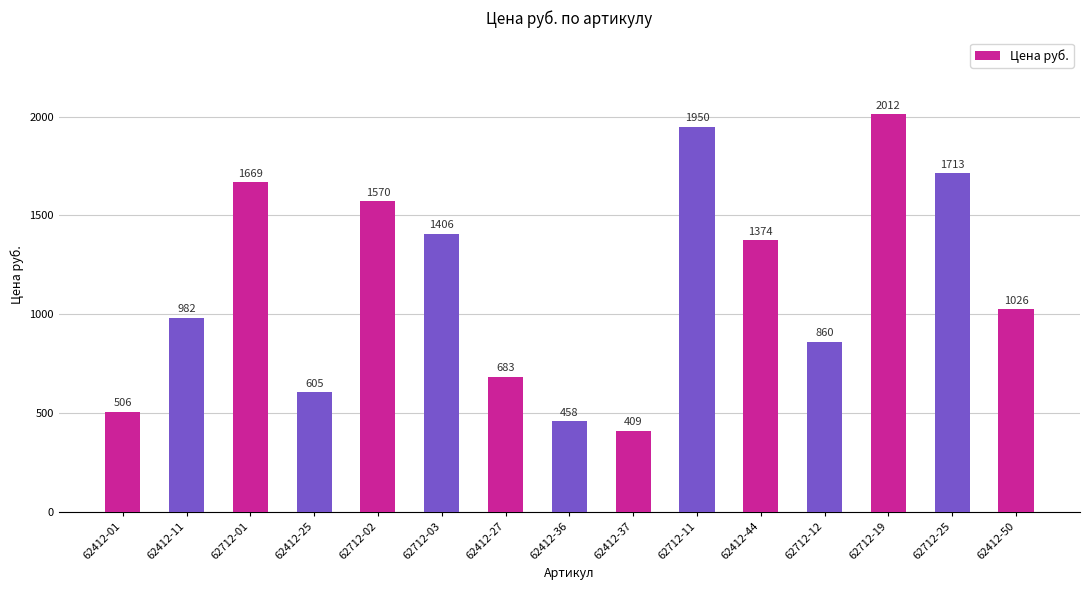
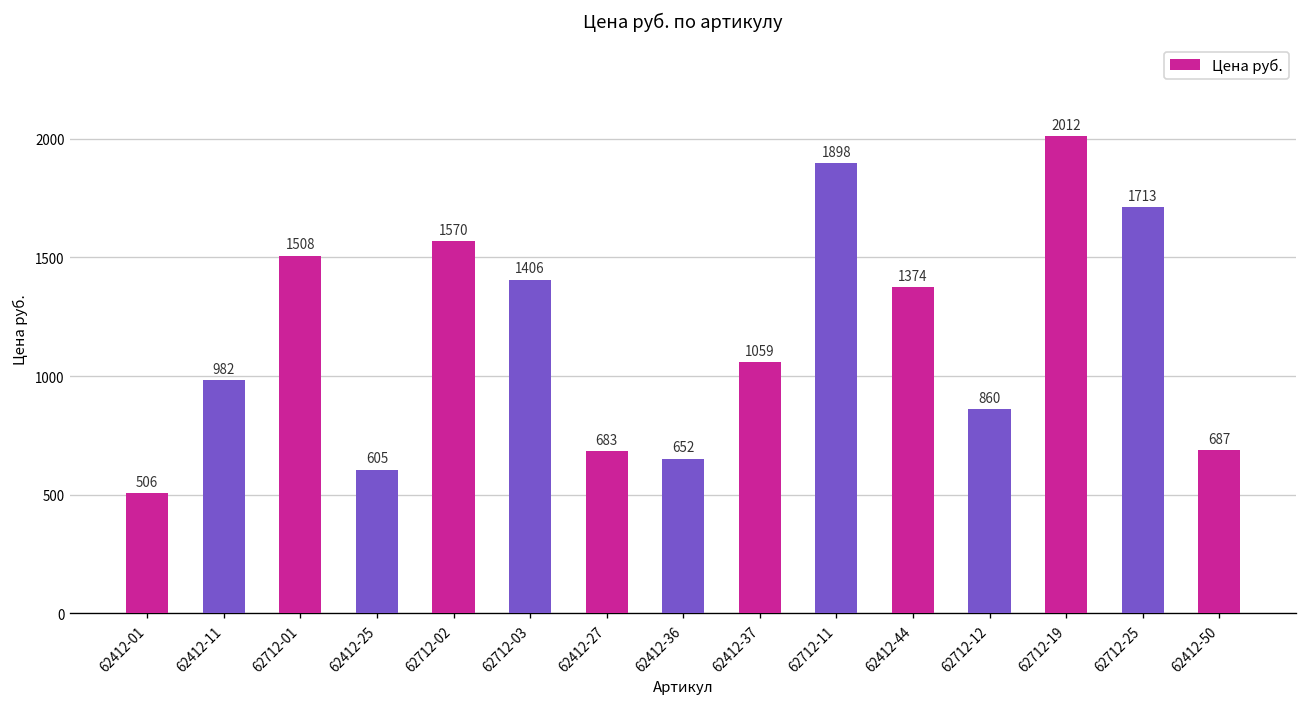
  {
    "62412-01": 506,
    "62412-11": 982,
-   "62712-01": 1669,
+   "62712-01": 1508,
    "62412-25": 605,
    "62712-02": 1570,
    "62712-03": 1406,
    "62412-27": 683,
-   "62412-36": 458,
-   "62412-37": 409,
-   "62712-11": 1950,
+   "62412-36": 652,
+   "62412-37": 1059,
+   "62712-11": 1898,
    "62412-44": 1374,
    "62712-12": 860,
    "62712-19": 2012,
    "62712-25": 1713,
-   "62412-50": 1026
+   "62412-50": 687
  }
